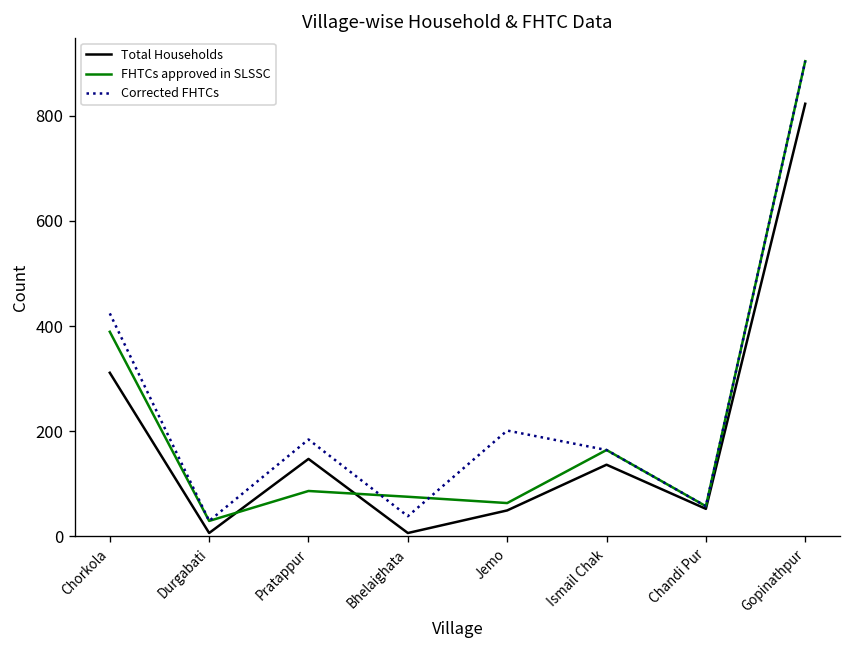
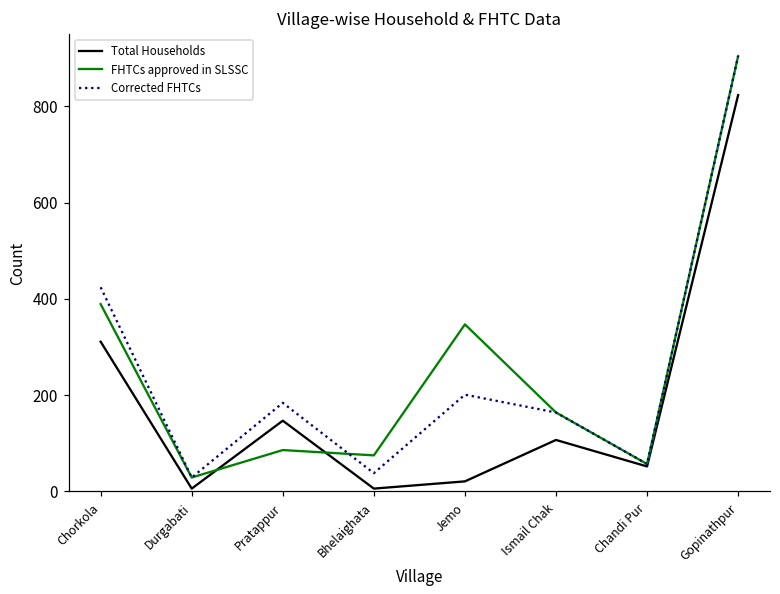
  {
    "Total Households": {
      "Chorkola": 310,
      "Durgabati": 10,
      "Pratappur": 150,
      "Bhelaighata": 10,
-     "Jemo": 50,
-     "Ismail Chak": 140,
+     "Jemo": 20,
+     "Ismail Chak": 110,
      "Gopinathpur": 820
    },
    "FHTCs approved in SLSSC": {
      "Chorkola": 390,
      "Pratappur": 90,
      "Bhelaighata": 80,
-     "Jemo": 60
+     "Jemo": 350
    },
    "Corrected FHTCs": {
      "Chorkola": 420,
      "Pratappur": 180,
      "Bhelaighata": 40,
      "Jemo": 200
    }
  }
